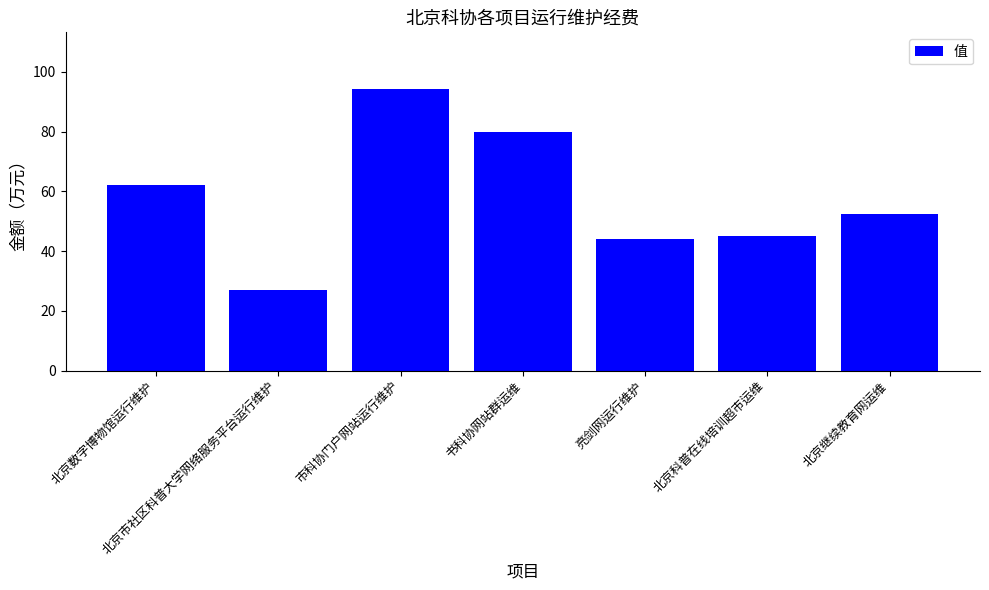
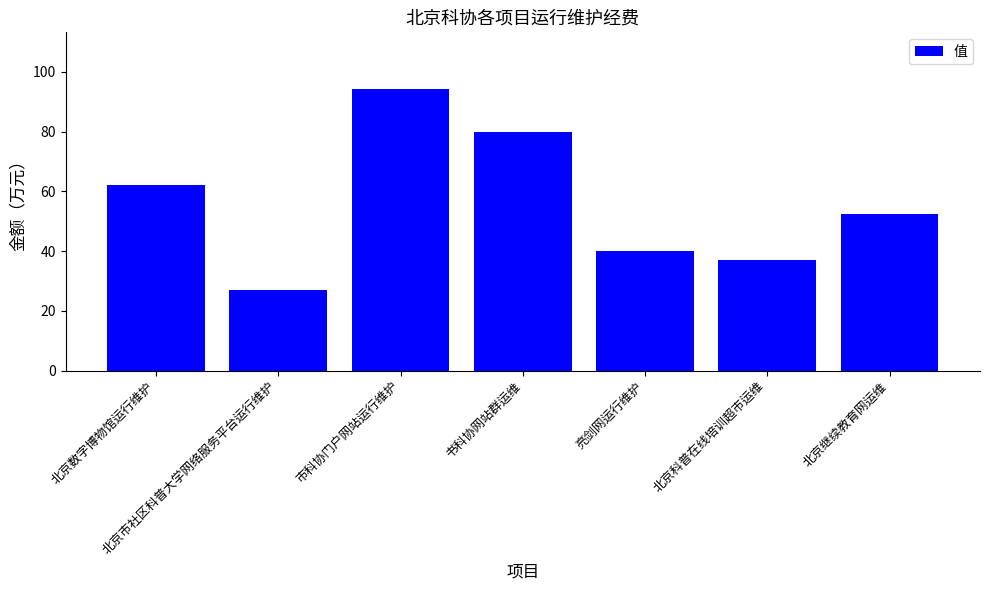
  {
    "北京数字博物馆运行维护": 62,
    "北京市社区科普大学网络服务平台运行维护": 27,
    "市科协门户网站运行维护": 94,
    "书科协网站群运维": 80,
-   "亮剑网运行维护": 44,
-   "北京科普在线培训超市运维": 45,
+   "亮剑网运行维护": 40,
+   "北京科普在线培训超市运维": 37,
    "北京继续教育网运维": 52
  }
